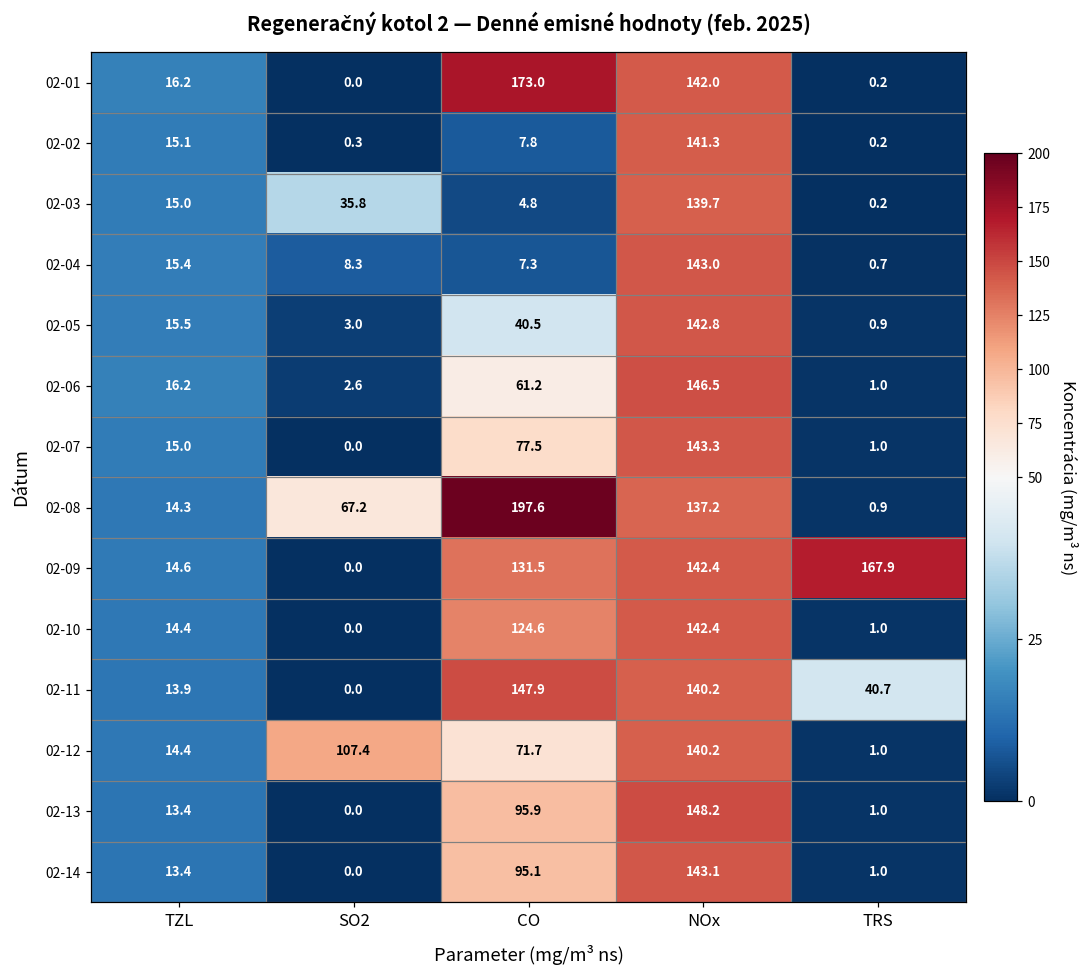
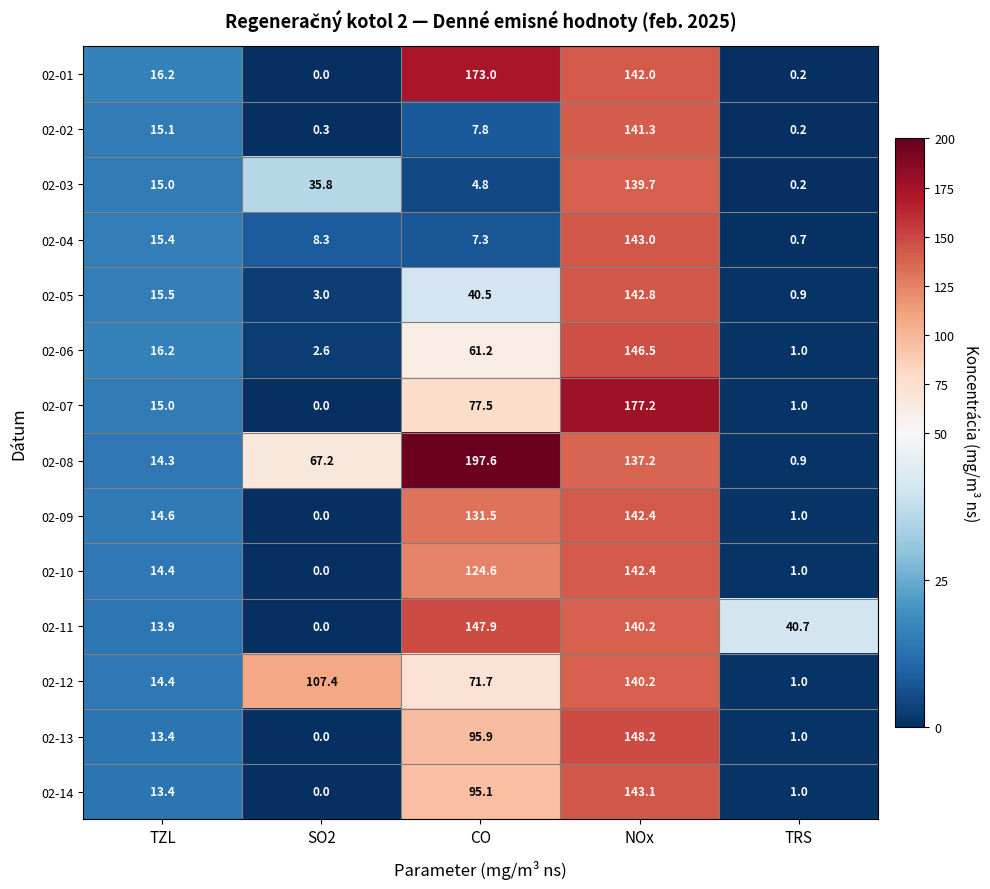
  {
    "02-01": {
      "TZL": 16.2,
      "SO2": 0.0,
      "CO": 173.0,
      "NOx": 142.0,
      "TRS": 0.2
    },
    "02-02": {
      "TZL": 15.1,
      "SO2": 0.3,
      "CO": 7.8,
      "NOx": 141.3,
      "TRS": 0.2
    },
    "02-03": {
      "TZL": 15.0,
      "SO2": 35.8,
      "CO": 4.8,
      "NOx": 139.7,
      "TRS": 0.2
    },
    "02-04": {
      "TZL": 15.4,
      "SO2": 8.3,
      "CO": 7.3,
      "NOx": 143.0,
      "TRS": 0.7
    },
    "02-05": {
      "TZL": 15.5,
      "SO2": 3.0,
      "CO": 40.5,
      "NOx": 142.8,
      "TRS": 0.9
    },
    "02-06": {
      "TZL": 16.2,
      "SO2": 2.6,
      "CO": 61.2,
      "NOx": 146.5,
      "TRS": 1.0
    },
    "02-07": {
      "TZL": 15.0,
      "SO2": 0.0,
      "CO": 77.5,
-     "NOx": 143.3,
+     "NOx": 177.2,
      "TRS": 1.0
    },
    "02-08": {
      "TZL": 14.3,
      "SO2": 67.2,
      "CO": 197.6,
      "NOx": 137.2,
      "TRS": 0.9
    },
    "02-09": {
      "TZL": 14.6,
      "SO2": 0.0,
      "CO": 131.5,
      "NOx": 142.4,
-     "TRS": 167.9
+     "TRS": 1.0
    },
    "02-10": {
      "TZL": 14.4,
      "SO2": 0.0,
      "CO": 124.6,
      "NOx": 142.4,
      "TRS": 1.0
    },
    "02-11": {
      "TZL": 13.9,
      "SO2": 0.0,
      "CO": 147.9,
      "NOx": 140.2,
      "TRS": 40.7
    },
    "02-12": {
      "TZL": 14.4,
      "SO2": 107.4,
      "CO": 71.7,
      "NOx": 140.2,
      "TRS": 1.0
    },
    "02-13": {
      "TZL": 13.4,
      "SO2": 0.0,
      "CO": 95.9,
      "NOx": 148.2,
      "TRS": 1.0
    },
    "02-14": {
      "TZL": 13.4,
      "SO2": 0.0,
      "CO": 95.1,
      "NOx": 143.1,
      "TRS": 1.0
    }
  }
